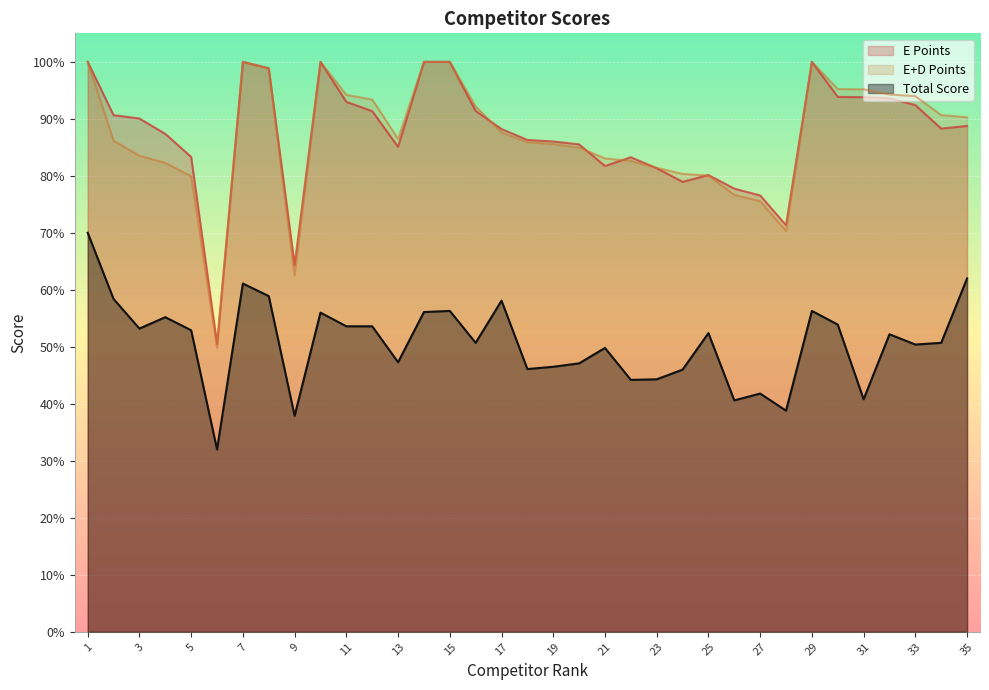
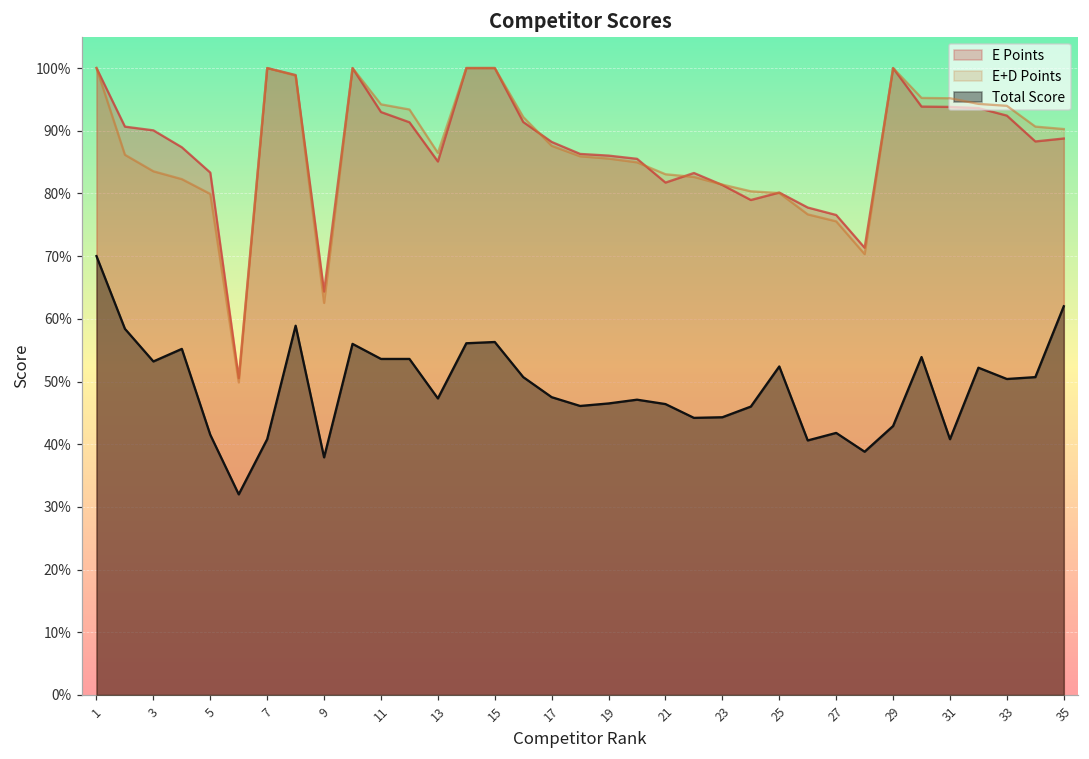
  {
    "Total Score": {
      "1": "70%",
      "3": "53%",
-     "5": "53%",
-     "7": "61%",
+     "5": "42%",
+     "7": "41%",
      "9": "38%",
      "11": "54%",
      "13": "47%",
      "15": "56%",
-     "17": "58%",
+     "17": "48%",
      "19": "47%",
-     "21": "50%",
+     "21": "46%",
      "23": "44%",
      "25": "52%",
      "27": "42%",
-     "29": "56%",
+     "29": "43%",
      "31": "41%",
      "33": "50%",
      "35": "62%"
    }
  }
